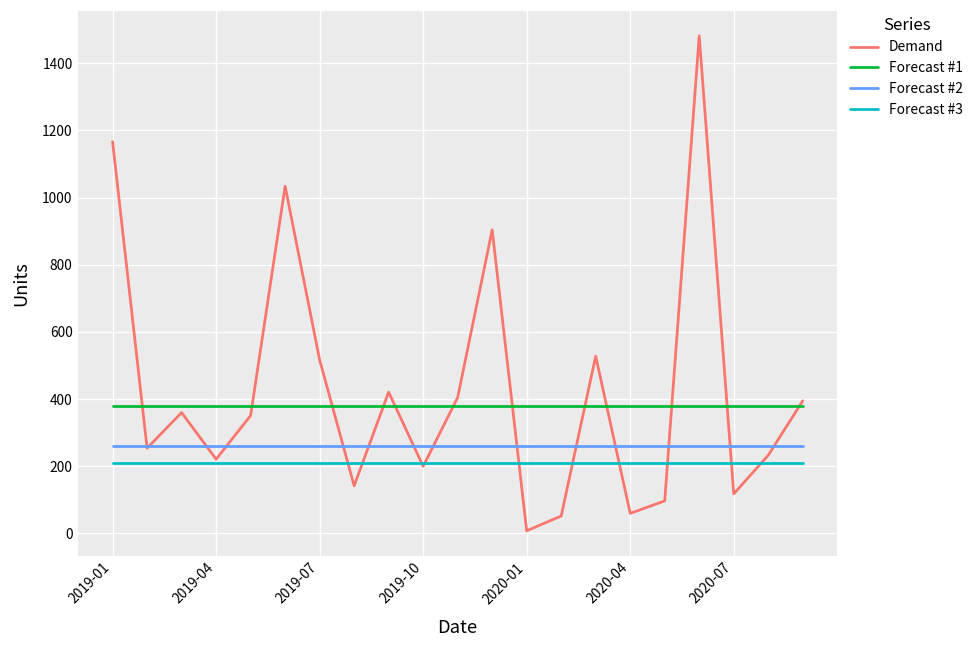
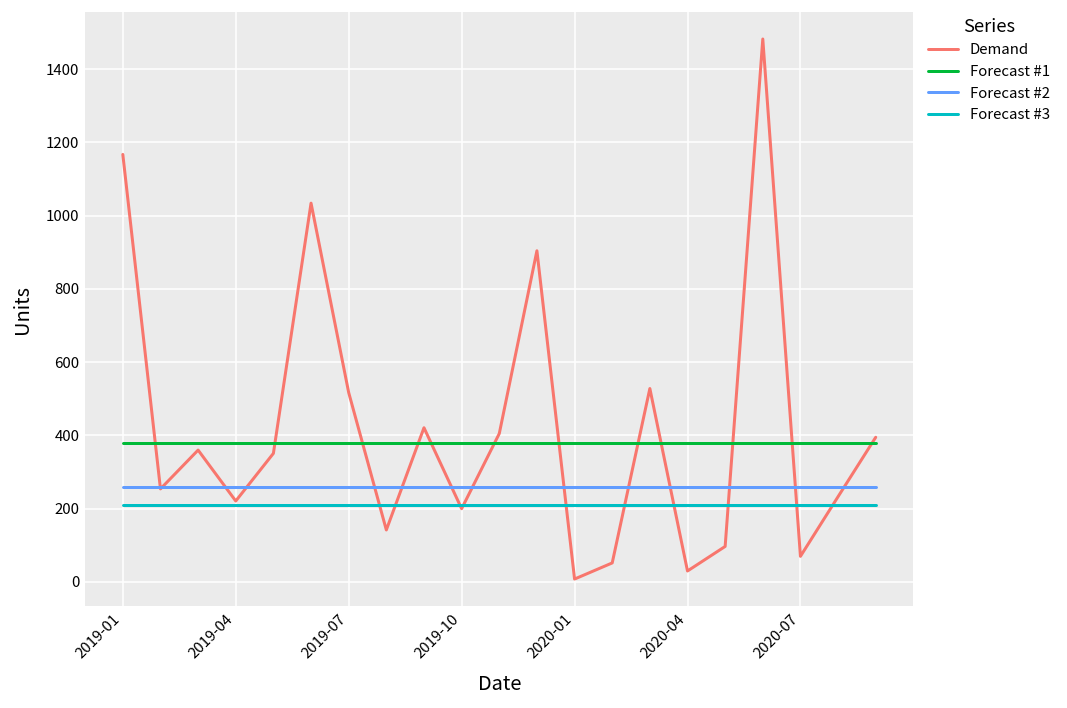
  {
    "Demand": {
      "2019-01": 1170,
      "2019-04": 220,
      "2019-07": 520,
      "2019-10": 200,
      "2020-01": 10,
-     "2020-04": 60,
-     "2020-07": 120
+     "2020-04": 30,
+     "2020-07": 70
    },
    "Forecast #1": {
      "2019-01": 380,
      "2019-04": 380,
      "2019-07": 380,
      "2019-10": 380,
      "2020-01": 380,
      "2020-04": 380,
      "2020-07": 380
    },
    "Forecast #2": {
      "2019-01": 260,
      "2019-04": 260,
      "2019-07": 260,
      "2019-10": 260,
      "2020-01": 260,
      "2020-04": 260,
      "2020-07": 260
    },
    "Forecast #3": {
      "2019-01": 210,
      "2019-04": 210,
      "2019-07": 210,
      "2019-10": 210,
      "2020-01": 210,
      "2020-04": 210,
      "2020-07": 210
    }
  }
